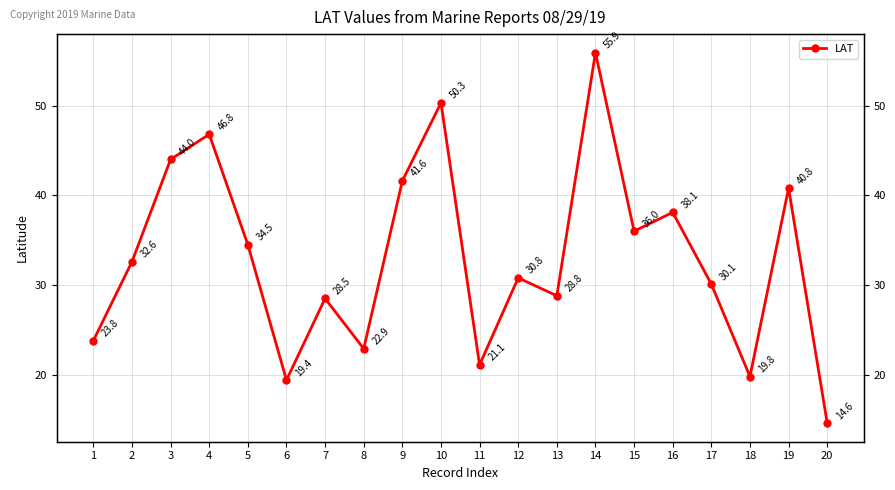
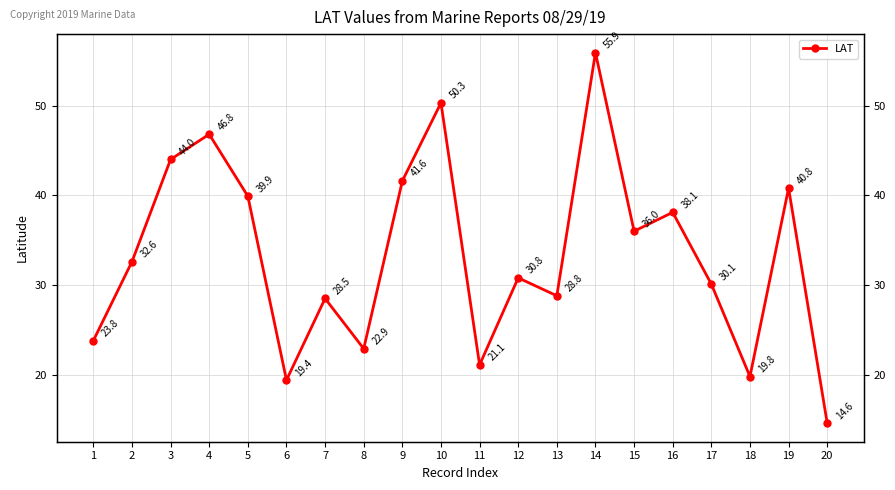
  {
    "1": 23.8,
    "2": 32.6,
    "3": 44.0,
    "4": 46.8,
-   "5": 34.5,
+   "5": 39.9,
    "6": 19.4,
    "7": 28.5,
    "8": 22.9,
    "9": 41.6,
    "10": 50.3,
    "11": 21.1,
    "12": 30.8,
    "13": 28.8,
    "14": 55.9,
    "15": 36.0,
    "16": 38.1,
    "17": 30.1,
    "18": 19.8,
    "19": 40.8,
    "20": 14.6
  }
